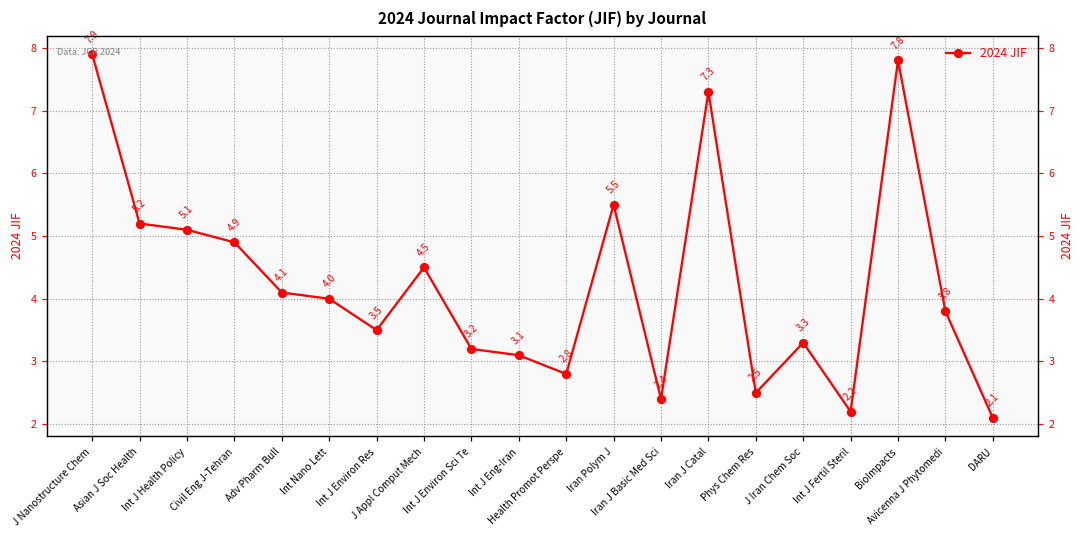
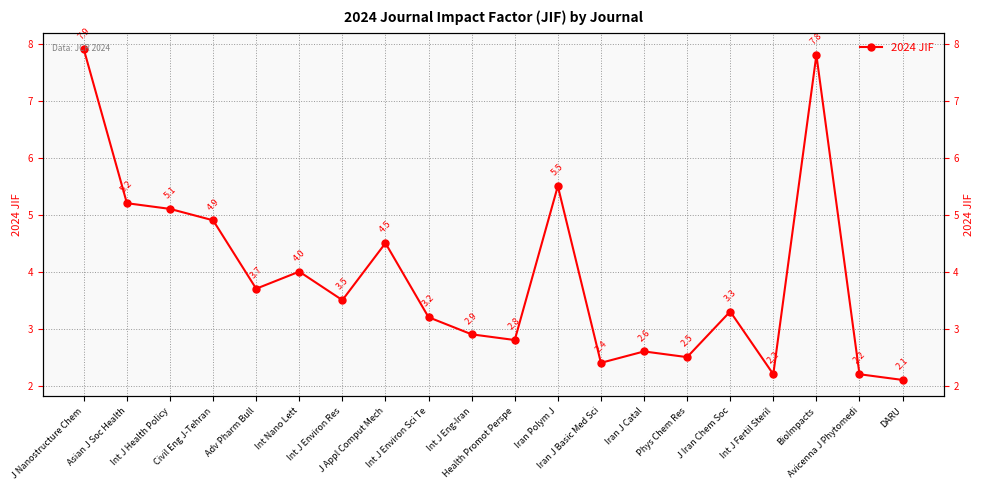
  {
    "J Nanostructure Chem": 7.9,
    "Asian J Soc Health": 5.2,
    "Int J Health Policy": 5.1,
    "Civil Eng J-Tehran": 4.9,
-   "Adv Pharm Bull": 4.1,
+   "Adv Pharm Bull": 3.7,
    "Int Nano Lett": 4.0,
    "Int J Environ Res": 3.5,
    "J Appl Comput Mech": 4.5,
    "Int J Environ Sci Te": 3.2,
-   "Int J Eng-Iran": 3.1,
+   "Int J Eng-Iran": 2.9,
    "Health Promot Perspe": 2.8,
    "Iran Polym J": 5.5,
    "Iran J Basic Med Sci": 2.4,
-   "Iran J Catal": 7.3,
+   "Iran J Catal": 2.6,
    "Phys Chem Res": 2.5,
    "J Iran Chem Soc": 3.3,
    "Int J Fertil Steril": 2.2,
    "BioImpacts": 7.8,
-   "Avicenna J Phytomedi": 3.8,
+   "Avicenna J Phytomedi": 2.2,
    "DARU": 2.1
  }
